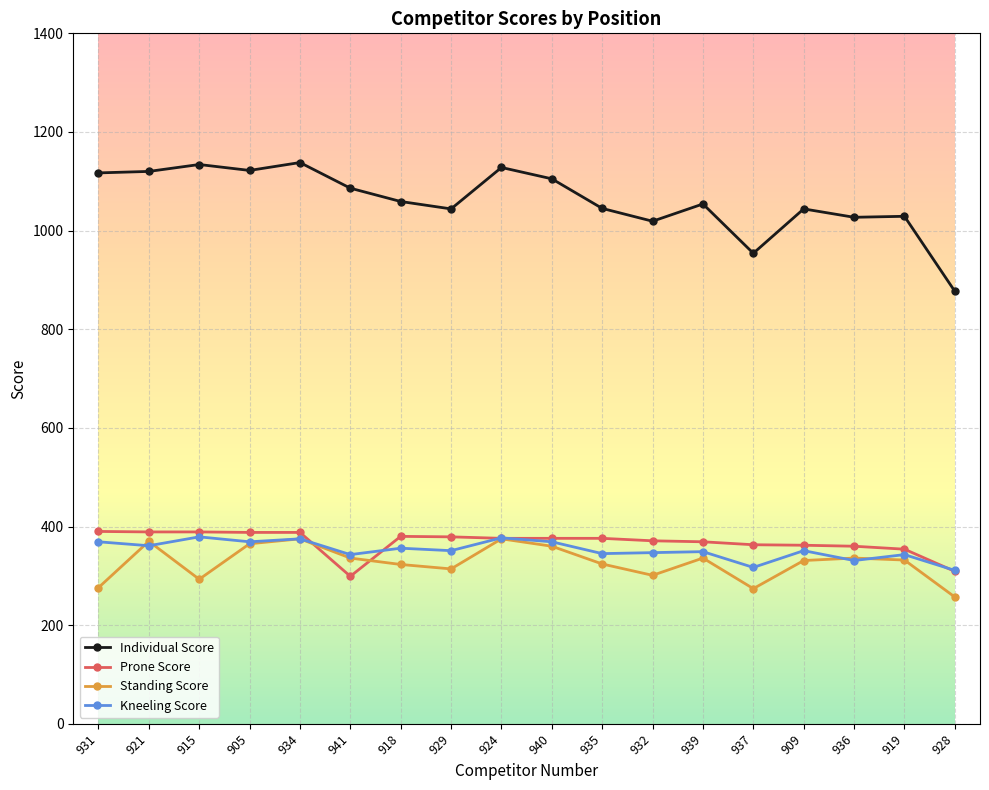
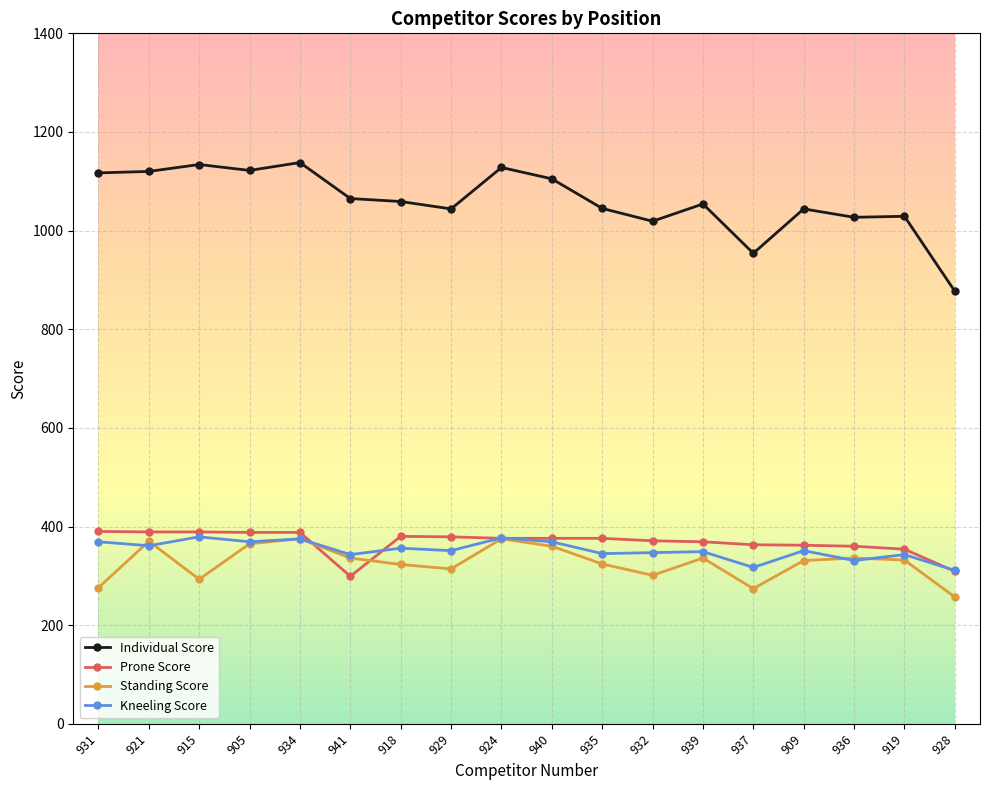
  {
    "Individual Score": {
      "931": 1120,
      "921": 1120,
      "915": 1130,
      "905": 1120,
      "934": 1140,
-     "941": 1090,
+     "941": 1070,
      "918": 1060,
      "929": 1040,
      "924": 1130,
      "940": 1110,
      "935": 1050,
      "932": 1020,
      "939": 1050,
      "937": 950,
      "909": 1040,
      "936": 1030,
      "919": 1030,
      "928": 880
    },
    "Prone Score": {
      "931": 390,
      "921": 390,
      "915": 390,
      "905": 390,
      "934": 390,
      "941": 300,
      "918": 380,
      "929": 380,
      "940": 380,
      "935": 380,
      "932": 370,
      "939": 370,
      "937": 360,
      "909": 360,
      "936": 360,
      "919": 350
    },
    "Standing Score": {
      "931": 280,
      "921": 370,
      "915": 290,
      "941": 340,
      "918": 320,
      "929": 310,
      "940": 360,
      "935": 320,
      "932": 300,
      "939": 340,
      "937": 270,
      "909": 330,
      "919": 330,
      "928": 260
    },
    "Kneeling Score": {
      "931": 370,
      "921": 360,
      "915": 380,
      "941": 340,
      "918": 360,
      "929": 350,
      "940": 370,
      "935": 350,
      "932": 350,
      "939": 350,
      "937": 320,
      "909": 350,
      "919": 340
    }
  }
